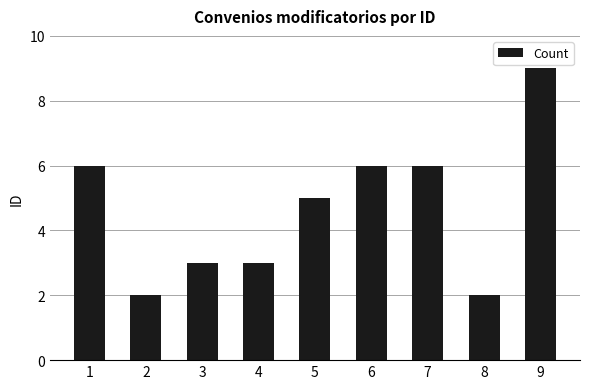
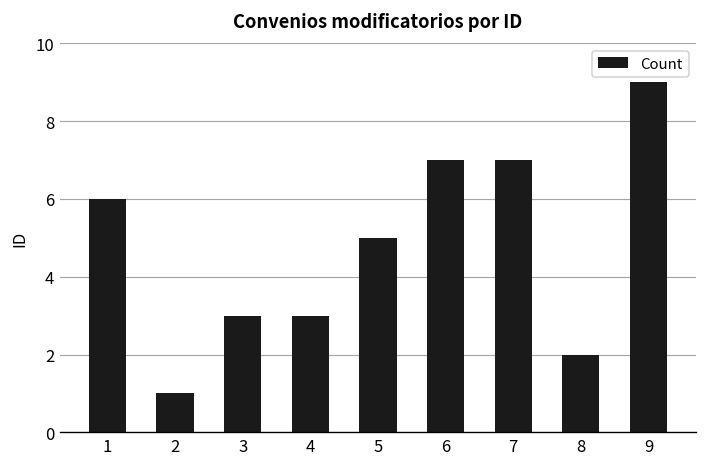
  {
    "1": 6,
-   "2": 2,
+   "2": 1,
    "3": 3,
    "4": 3,
    "5": 5,
-   "6": 6,
-   "7": 6,
+   "6": 7,
+   "7": 7,
    "8": 2,
    "9": 9
  }
